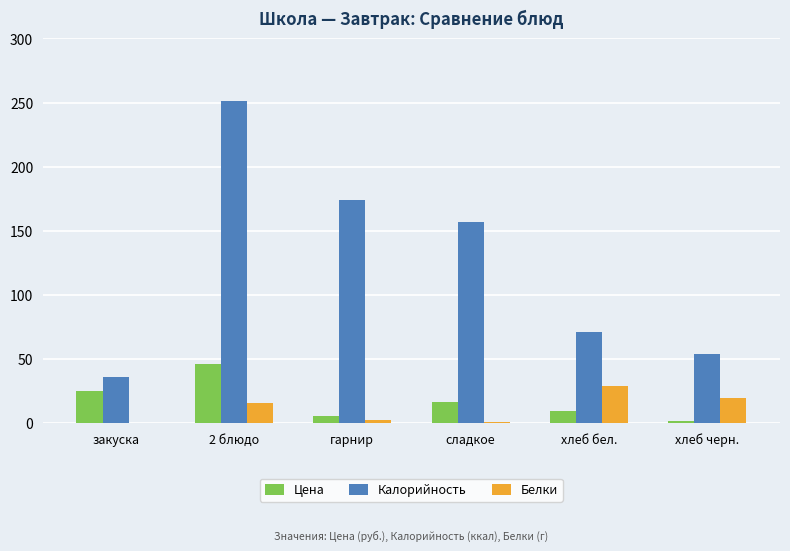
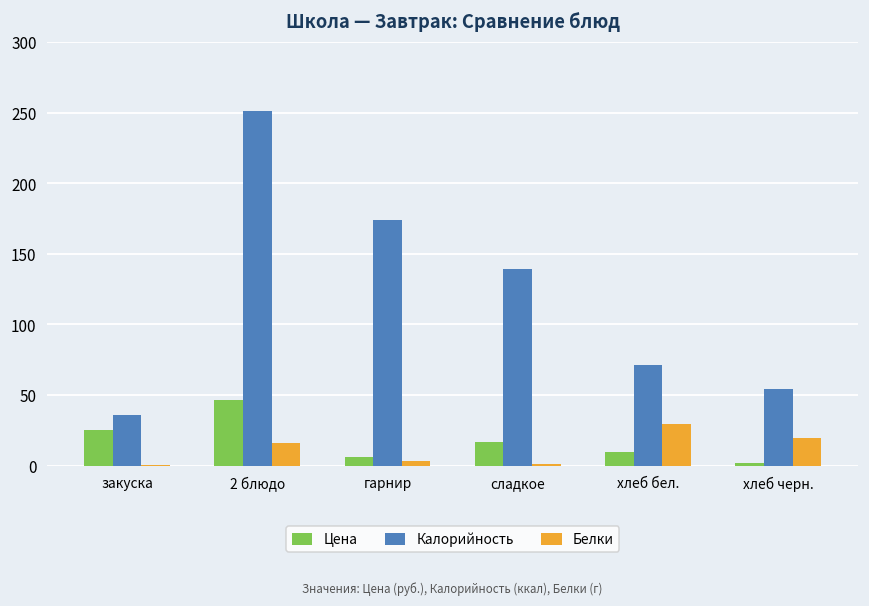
  {
    "Цена": {
      "закуска": 25,
      "2 блюдо": 47,
      "гарнир": 6,
      "сладкое": 17,
      "хлеб бел.": 10,
      "хлеб черн.": 2
    },
    "Калорийность": {
      "закуска": 36,
      "2 блюдо": 251,
      "гарнир": 174,
-     "сладкое": 157,
+     "сладкое": 139,
      "хлеб бел.": 71,
      "хлеб черн.": 54
    },
    "Белки": {
      "2 блюдо": 16,
      "гарнир": 3,
      "хлеб бел.": 29,
      "хлеб черн.": 20
    }
  }
